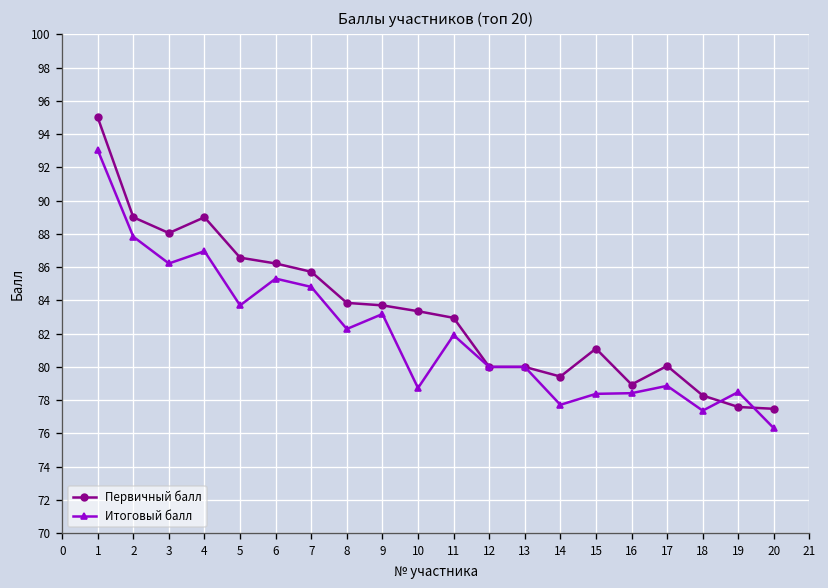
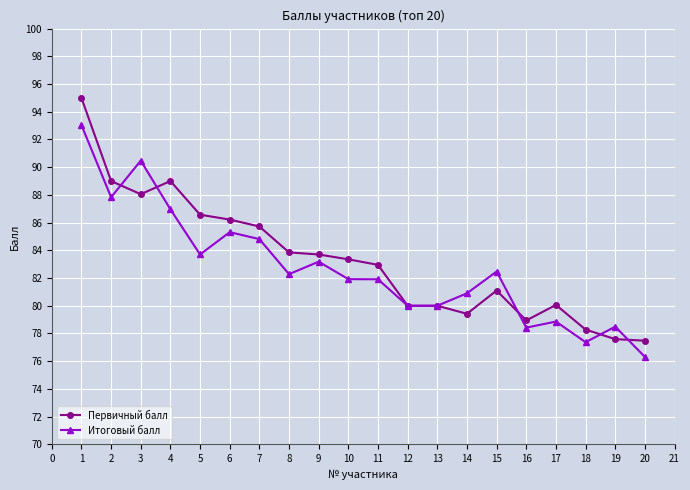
  {
    "Первичный балл": {
      "1": 95.0,
      "2": 89.0,
      "3": 88.1,
      "4": 89.0,
      "5": 86.6,
      "6": 86.2,
      "7": 85.7,
      "8": 83.9,
      "9": 83.7,
      "10": 83.4,
      "11": 83.0,
      "14": 79.4,
      "15": 81.1,
      "16": 78.9,
      "17": 80.1,
      "18": 78.3,
      "19": 77.6,
      "20": 77.5
    },
    "Итоговый балл": {
      "1": 93.0,
      "2": 87.8,
-     "3": 86.2,
+     "3": 90.5,
      "4": 87.0,
      "5": 83.7,
      "6": 85.3,
      "7": 84.8,
      "8": 82.3,
      "9": 83.2,
-     "10": 78.7,
+     "10": 81.9,
      "11": 81.9,
-     "14": 77.7,
-     "15": 78.4,
+     "14": 80.9,
+     "15": 82.5,
      "16": 78.4,
      "17": 78.9,
      "18": 77.4,
      "19": 78.5,
      "20": 76.3
    }
  }
